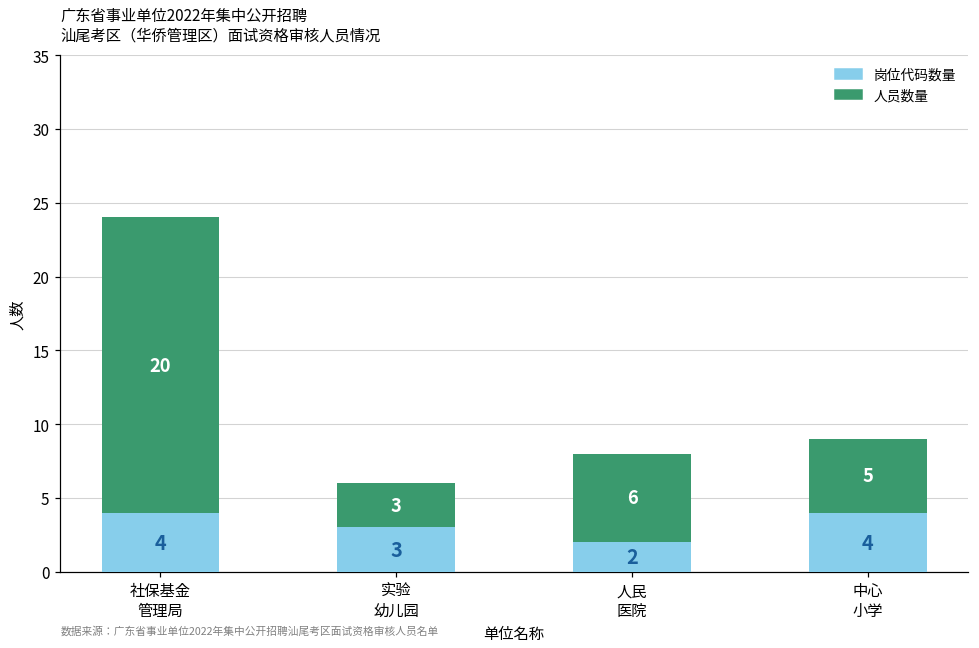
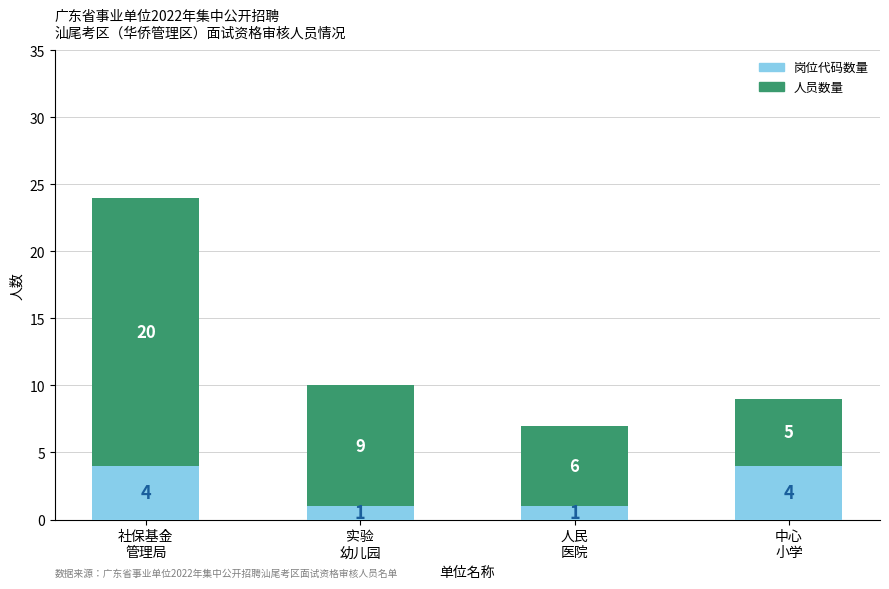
  {
    "岗位代码数量": {
      "社保基金 管理局": 4,
-     "实验 幼儿园": 3,
-     "人民 医院": 2,
+     "实验 幼儿园": 1,
+     "人民 医院": 1,
      "中心 小学": 4
    },
    "人员数量": {
      "社保基金 管理局": 20,
-     "实验 幼儿园": 3,
+     "实验 幼儿园": 9,
      "人民 医院": 6,
      "中心 小学": 5
    }
  }
